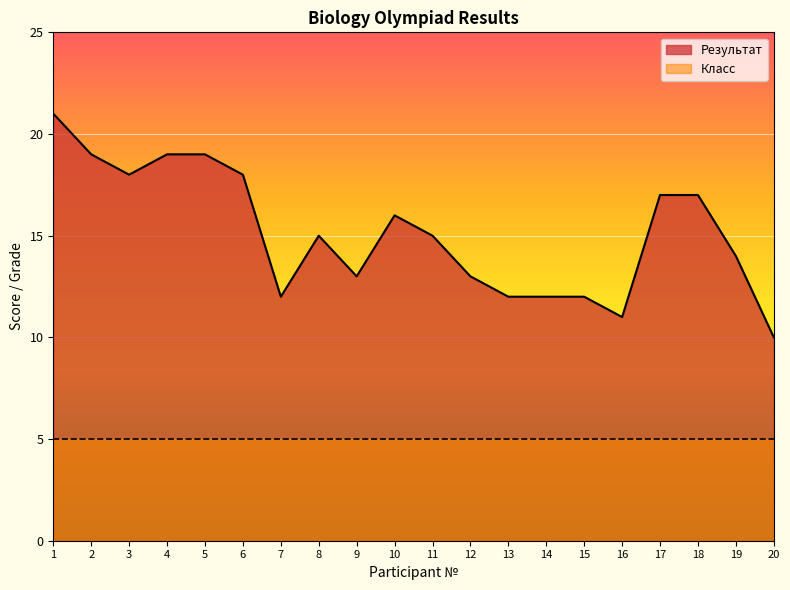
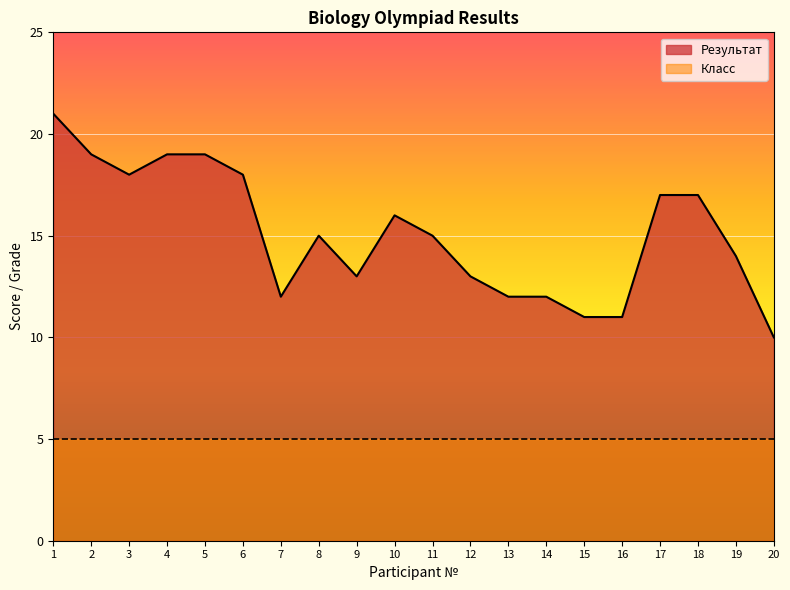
  {
    "Результат": {
      "1": 21,
      "2": 19,
      "3": 18,
      "4": 19,
      "5": 19,
      "6": 18,
      "7": 12,
      "8": 15,
      "9": 13,
      "10": 16,
      "11": 15,
      "12": 13,
      "13": 12,
      "14": 12,
-     "15": 12,
+     "15": 11,
      "16": 11,
      "17": 17,
      "18": 17,
      "19": 14,
      "20": 10
    },
    "Класс": {
      "1": 5,
      "2": 5,
      "3": 5,
      "4": 5,
      "5": 5,
      "6": 5,
      "7": 5,
      "8": 5,
      "9": 5,
      "10": 5,
      "11": 5,
      "12": 5,
      "13": 5,
      "14": 5,
      "15": 5,
      "16": 5,
      "17": 5,
      "18": 5,
      "19": 5,
      "20": 5
    }
  }
